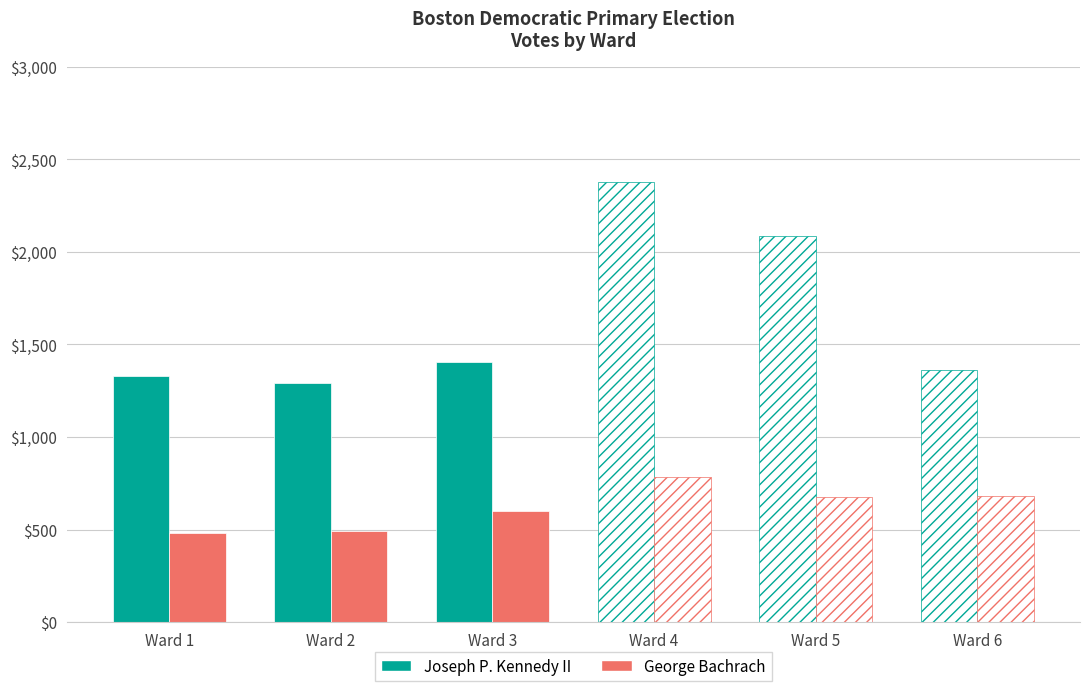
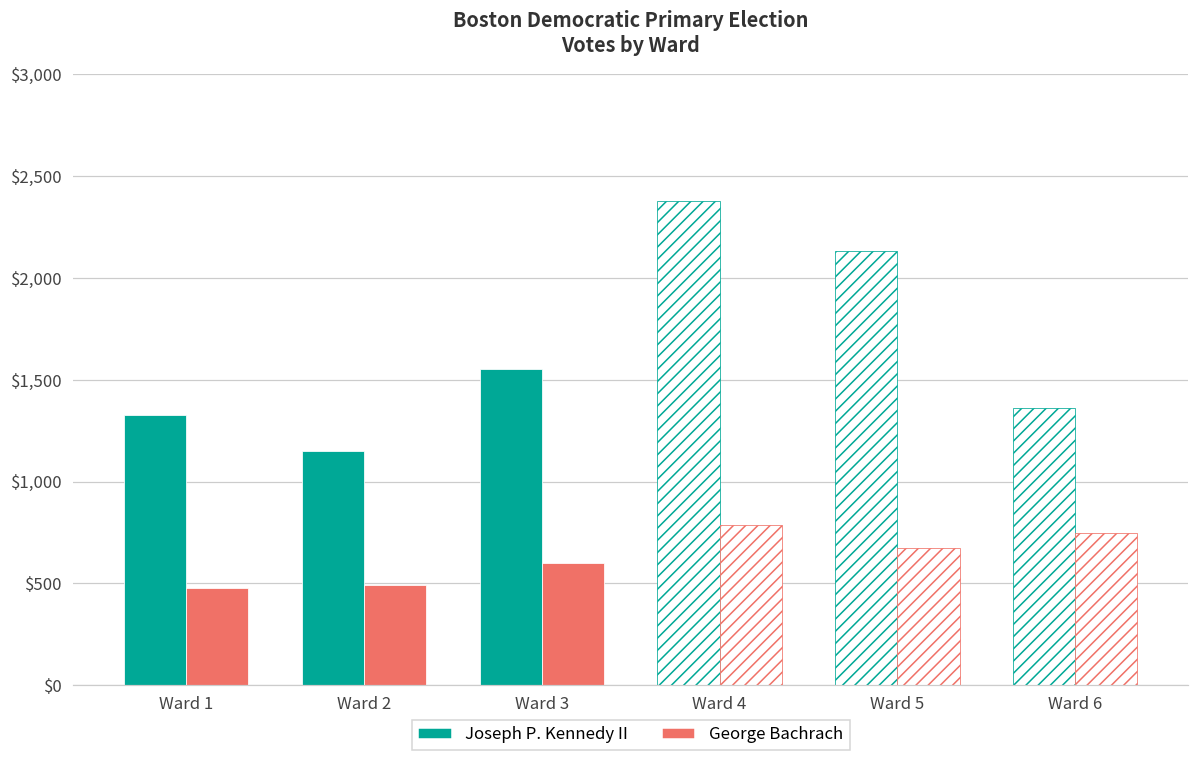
  {
    "Joseph P. Kennedy II": {
      "Ward 1": "$1,330",
-     "Ward 2": "$1,290",
-     "Ward 3": "$1,410",
+     "Ward 2": "$1,150",
+     "Ward 3": "$1,550",
      "Ward 4": "$2,380",
-     "Ward 5": "$2,090",
+     "Ward 5": "$2,130",
      "Ward 6": "$1,360"
    },
    "George Bachrach": {
      "Ward 1": "$480",
      "Ward 2": "$490",
      "Ward 3": "$600",
      "Ward 4": "$790",
      "Ward 5": "$680",
-     "Ward 6": "$680"
+     "Ward 6": "$750"
    }
  }
